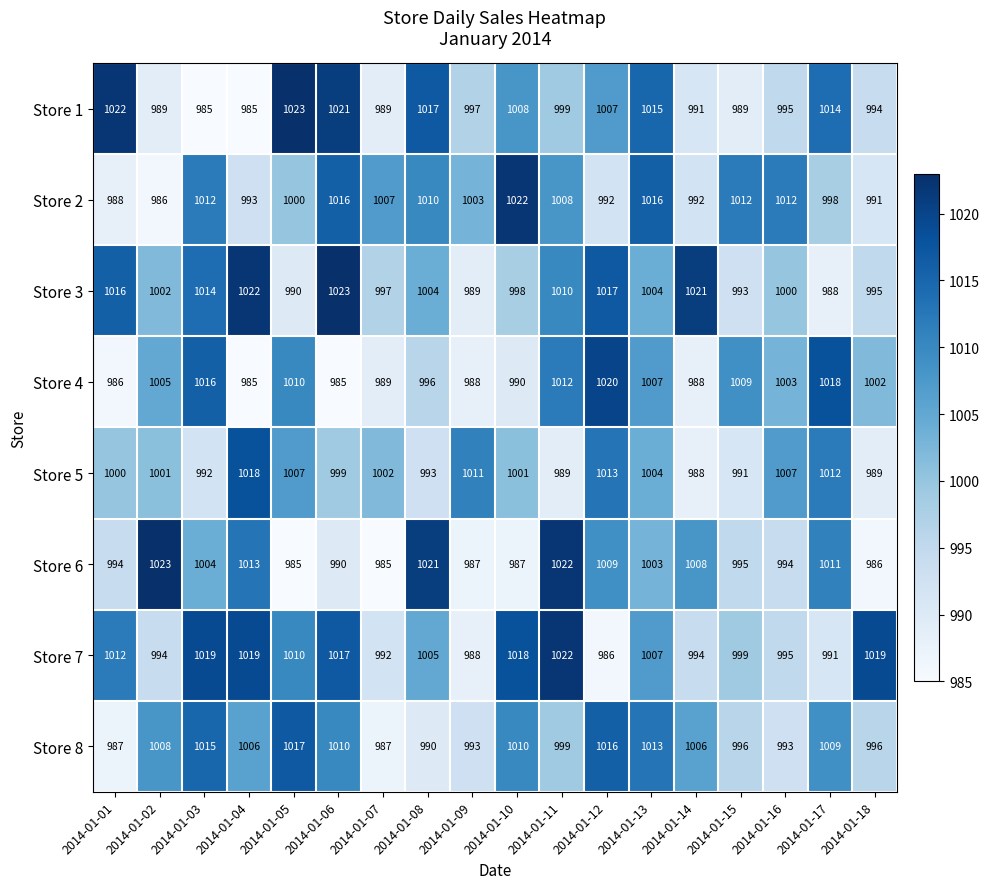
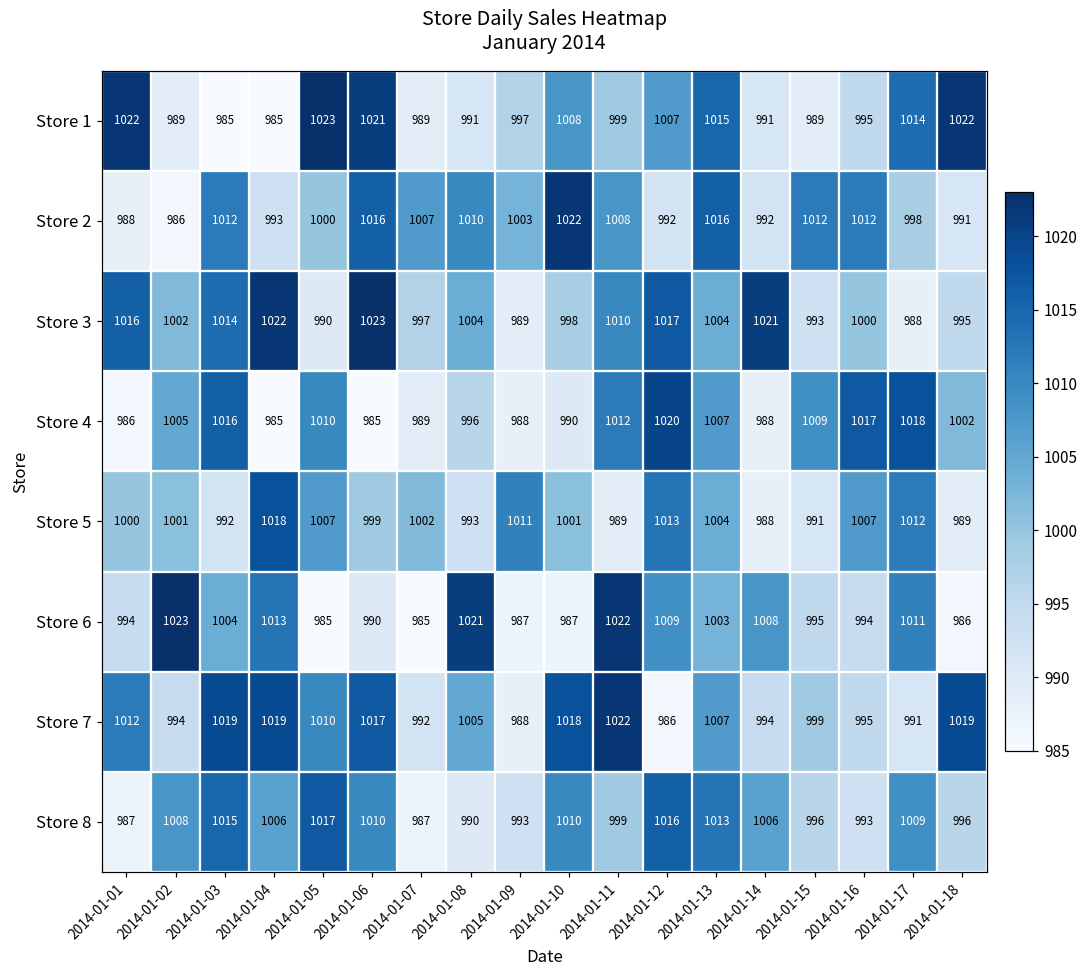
  {
    "Store 1": {
      "2014-01-01": 1022,
      "2014-01-02": 989,
      "2014-01-03": 985,
      "2014-01-04": 985,
      "2014-01-05": 1023,
      "2014-01-06": 1021,
      "2014-01-07": 989,
-     "2014-01-08": 1017,
+     "2014-01-08": 991,
      "2014-01-09": 997,
      "2014-01-10": 1008,
      "2014-01-11": 999,
      "2014-01-12": 1007,
      "2014-01-13": 1015,
      "2014-01-14": 991,
      "2014-01-15": 989,
      "2014-01-16": 995,
      "2014-01-17": 1014,
-     "2014-01-18": 994
+     "2014-01-18": 1022
    },
    "Store 2": {
      "2014-01-01": 988,
      "2014-01-02": 986,
      "2014-01-03": 1012,
      "2014-01-04": 993,
      "2014-01-05": 1000,
      "2014-01-06": 1016,
      "2014-01-07": 1007,
      "2014-01-08": 1010,
      "2014-01-09": 1003,
      "2014-01-10": 1022,
      "2014-01-11": 1008,
      "2014-01-12": 992,
      "2014-01-13": 1016,
      "2014-01-14": 992,
      "2014-01-15": 1012,
      "2014-01-16": 1012,
      "2014-01-17": 998,
      "2014-01-18": 991
    },
    "Store 3": {
      "2014-01-01": 1016,
      "2014-01-02": 1002,
      "2014-01-03": 1014,
      "2014-01-04": 1022,
      "2014-01-05": 990,
      "2014-01-06": 1023,
      "2014-01-07": 997,
      "2014-01-08": 1004,
      "2014-01-09": 989,
      "2014-01-10": 998,
      "2014-01-11": 1010,
      "2014-01-12": 1017,
      "2014-01-13": 1004,
      "2014-01-14": 1021,
      "2014-01-15": 993,
      "2014-01-16": 1000,
      "2014-01-17": 988,
      "2014-01-18": 995
    },
    "Store 4": {
      "2014-01-01": 986,
      "2014-01-02": 1005,
      "2014-01-03": 1016,
      "2014-01-04": 985,
      "2014-01-05": 1010,
      "2014-01-06": 985,
      "2014-01-07": 989,
      "2014-01-08": 996,
      "2014-01-09": 988,
      "2014-01-10": 990,
      "2014-01-11": 1012,
      "2014-01-12": 1020,
      "2014-01-13": 1007,
      "2014-01-14": 988,
      "2014-01-15": 1009,
-     "2014-01-16": 1003,
+     "2014-01-16": 1017,
      "2014-01-17": 1018,
      "2014-01-18": 1002
    },
    "Store 5": {
      "2014-01-01": 1000,
      "2014-01-02": 1001,
      "2014-01-03": 992,
      "2014-01-04": 1018,
      "2014-01-05": 1007,
      "2014-01-06": 999,
      "2014-01-07": 1002,
      "2014-01-08": 993,
      "2014-01-09": 1011,
      "2014-01-10": 1001,
      "2014-01-11": 989,
      "2014-01-12": 1013,
      "2014-01-13": 1004,
      "2014-01-14": 988,
      "2014-01-15": 991,
      "2014-01-16": 1007,
      "2014-01-17": 1012,
      "2014-01-18": 989
    },
    "Store 6": {
      "2014-01-01": 994,
      "2014-01-02": 1023,
      "2014-01-03": 1004,
      "2014-01-04": 1013,
      "2014-01-05": 985,
      "2014-01-06": 990,
      "2014-01-07": 985,
      "2014-01-08": 1021,
      "2014-01-09": 987,
      "2014-01-10": 987,
      "2014-01-11": 1022,
      "2014-01-12": 1009,
      "2014-01-13": 1003,
      "2014-01-14": 1008,
      "2014-01-15": 995,
      "2014-01-16": 994,
      "2014-01-17": 1011,
      "2014-01-18": 986
    },
    "Store 7": {
      "2014-01-01": 1012,
      "2014-01-02": 994,
      "2014-01-03": 1019,
      "2014-01-04": 1019,
      "2014-01-05": 1010,
      "2014-01-06": 1017,
      "2014-01-07": 992,
      "2014-01-08": 1005,
      "2014-01-09": 988,
      "2014-01-10": 1018,
      "2014-01-11": 1022,
      "2014-01-12": 986,
      "2014-01-13": 1007,
      "2014-01-14": 994,
      "2014-01-15": 999,
      "2014-01-16": 995,
      "2014-01-17": 991,
      "2014-01-18": 1019
    },
    "Store 8": {
      "2014-01-01": 987,
      "2014-01-02": 1008,
      "2014-01-03": 1015,
      "2014-01-04": 1006,
      "2014-01-05": 1017,
      "2014-01-06": 1010,
      "2014-01-07": 987,
      "2014-01-08": 990,
      "2014-01-09": 993,
      "2014-01-10": 1010,
      "2014-01-11": 999,
      "2014-01-12": 1016,
      "2014-01-13": 1013,
      "2014-01-14": 1006,
      "2014-01-15": 996,
      "2014-01-16": 993,
      "2014-01-17": 1009,
      "2014-01-18": 996
    }
  }
